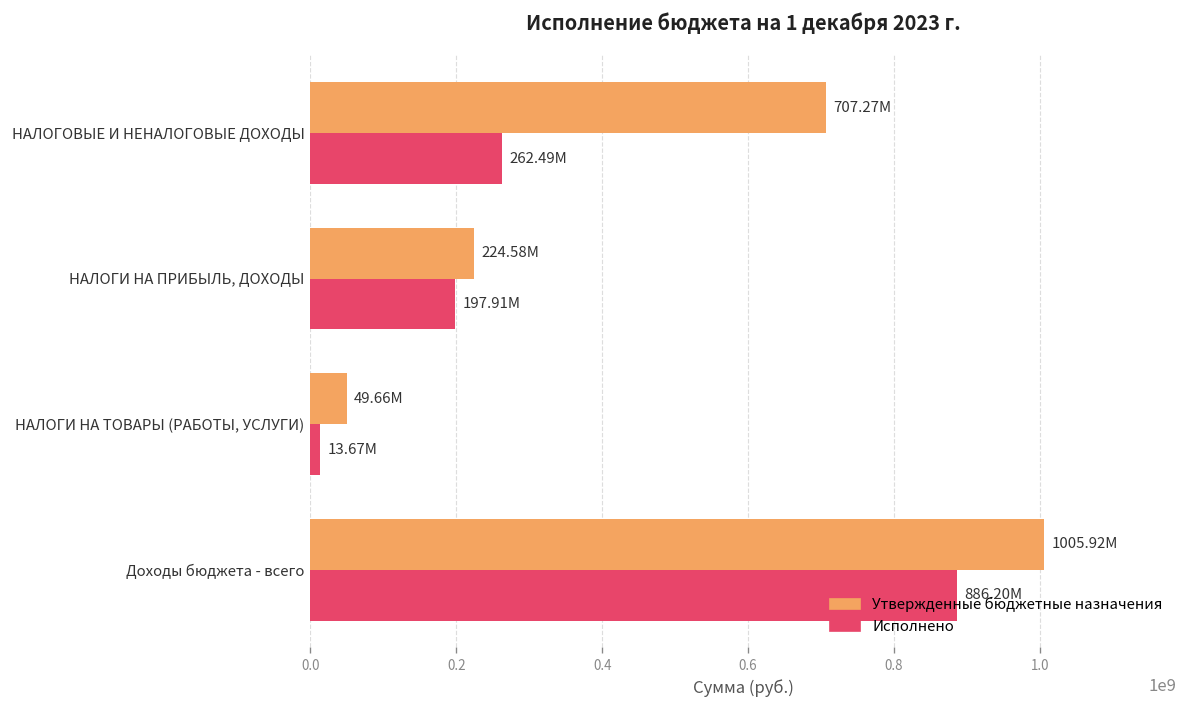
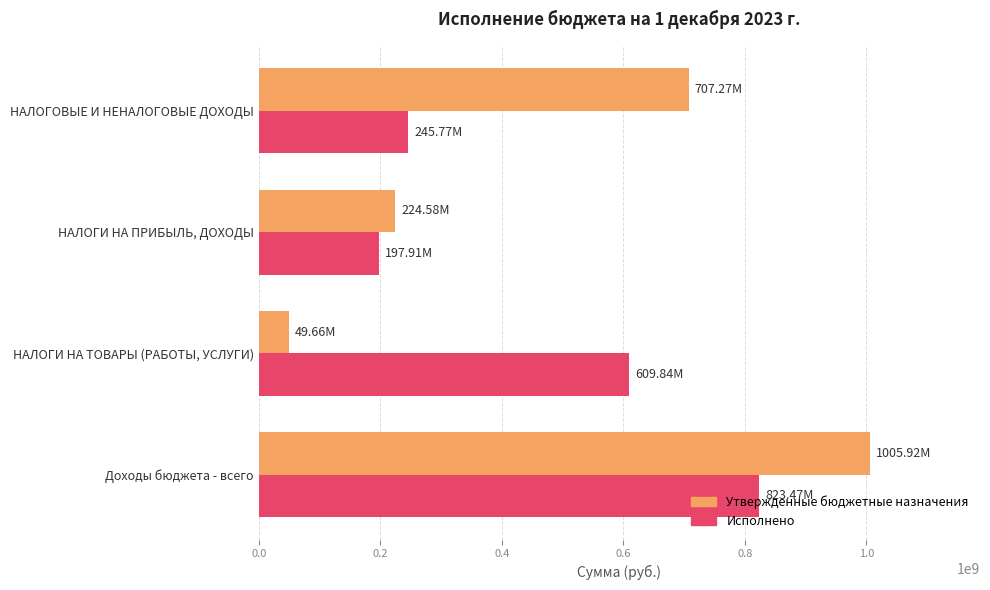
  {
    "Утвержденные бюджетные назначения": {
      "НАЛОГОВЫЕ И НЕНАЛОГОВЫЕ ДОХОДЫ": "707.27M",
      "НАЛОГИ НА ПРИБЫЛЬ, ДОХОДЫ": "224.58M",
      "НАЛОГИ НА ТОВАРЫ (РАБОТЫ, УСЛУГИ)": "49.66M",
      "Доходы бюджета - всего": "1005.92M"
    },
    "Исполнено": {
-     "НАЛОГОВЫЕ И НЕНАЛОГОВЫЕ ДОХОДЫ": "262.49M",
+     "НАЛОГОВЫЕ И НЕНАЛОГОВЫЕ ДОХОДЫ": "245.77M",
      "НАЛОГИ НА ПРИБЫЛЬ, ДОХОДЫ": "197.91M",
-     "НАЛОГИ НА ТОВАРЫ (РАБОТЫ, УСЛУГИ)": "13.67M",
-     "Доходы бюджета - всего": "886.20M"
+     "НАЛОГИ НА ТОВАРЫ (РАБОТЫ, УСЛУГИ)": "609.84M",
+     "Доходы бюджета - всего": "823.47M"
    }
  }
